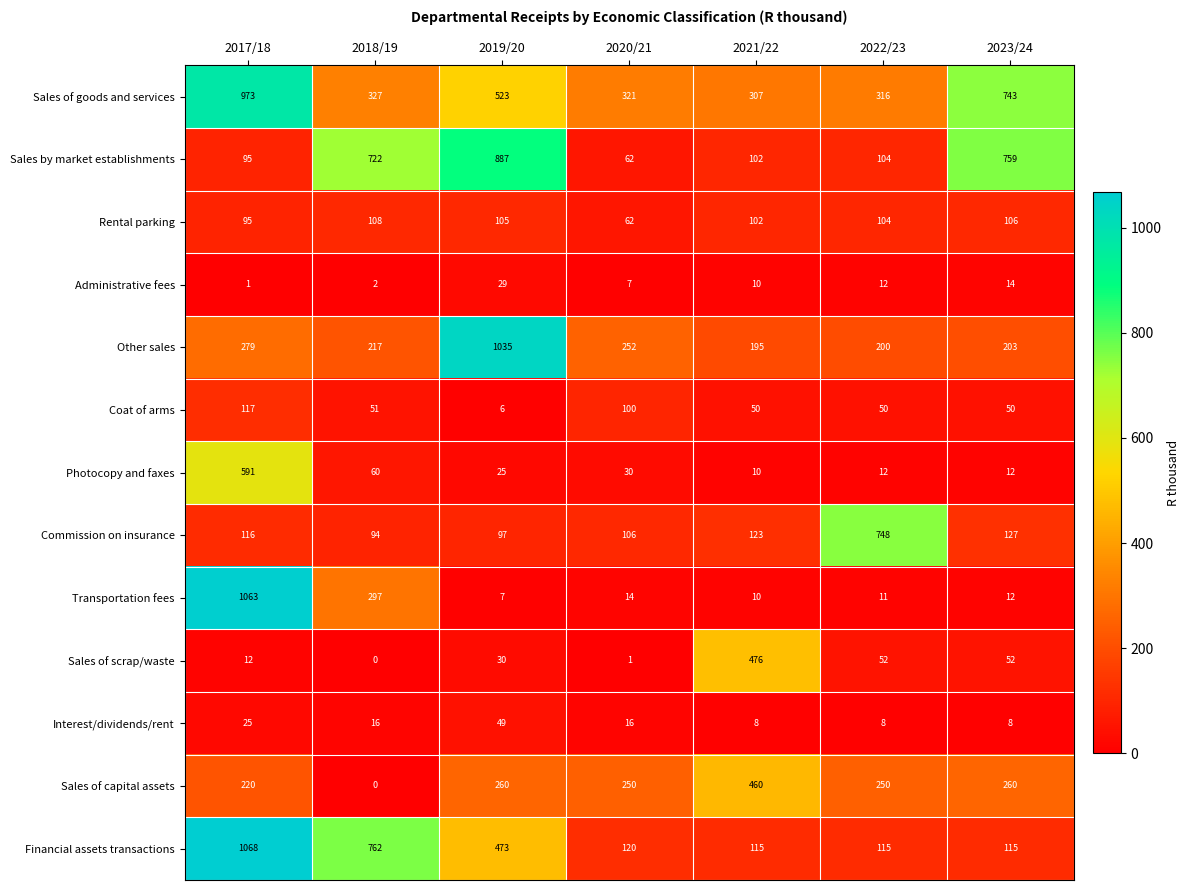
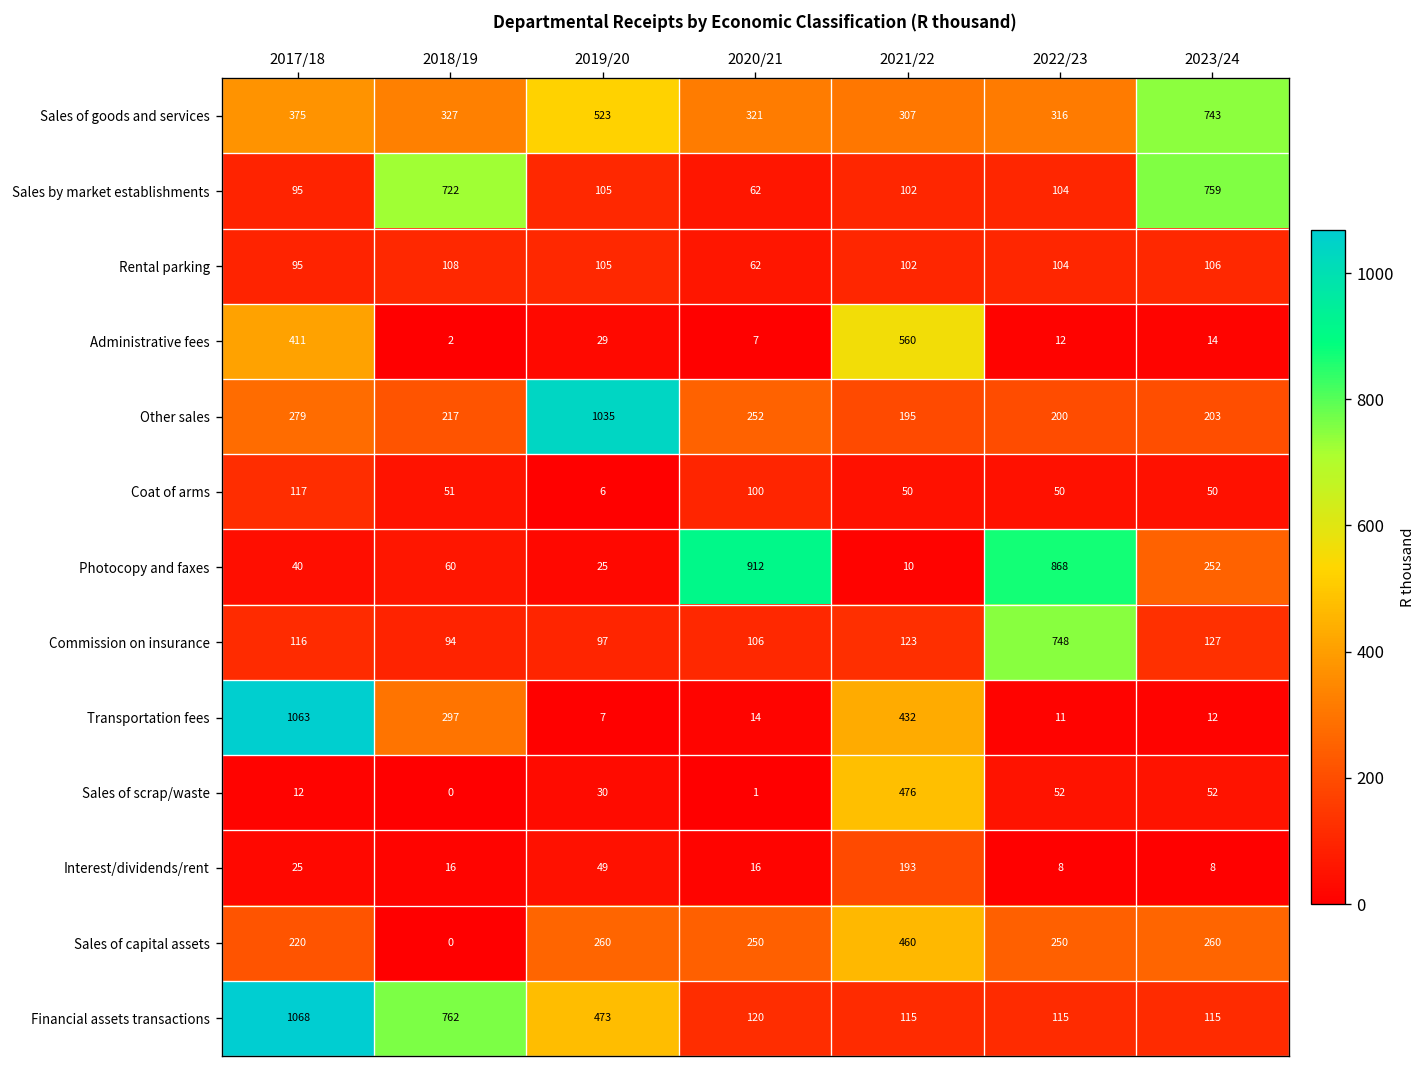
  {
    "Sales of goods and services": {
-     "2017/18": 973,
+     "2017/18": 375,
      "2018/19": 327,
      "2019/20": 523,
      "2020/21": 321,
      "2021/22": 307,
      "2022/23": 316,
      "2023/24": 743
    },
    "Sales by market establishments": {
      "2017/18": 95,
      "2018/19": 722,
-     "2019/20": 887,
+     "2019/20": 105,
      "2020/21": 62,
      "2021/22": 102,
      "2022/23": 104,
      "2023/24": 759
    },
    "Rental parking": {
      "2017/18": 95,
      "2018/19": 108,
      "2019/20": 105,
      "2020/21": 62,
      "2021/22": 102,
      "2022/23": 104,
      "2023/24": 106
    },
    "Administrative fees": {
-     "2017/18": 1,
+     "2017/18": 411,
      "2018/19": 2,
      "2019/20": 29,
      "2020/21": 7,
-     "2021/22": 10,
+     "2021/22": 560,
      "2022/23": 12,
      "2023/24": 14
    },
    "Other sales": {
      "2017/18": 279,
      "2018/19": 217,
      "2019/20": 1035,
      "2020/21": 252,
      "2021/22": 195,
      "2022/23": 200,
      "2023/24": 203
    },
    "Coat of arms": {
      "2017/18": 117,
      "2018/19": 51,
      "2019/20": 6,
      "2020/21": 100,
      "2021/22": 50,
      "2022/23": 50,
      "2023/24": 50
    },
    "Photocopy and faxes": {
-     "2017/18": 591,
+     "2017/18": 40,
      "2018/19": 60,
      "2019/20": 25,
-     "2020/21": 30,
+     "2020/21": 912,
      "2021/22": 10,
-     "2022/23": 12,
-     "2023/24": 12
+     "2022/23": 868,
+     "2023/24": 252
    },
    "Commission on insurance": {
      "2017/18": 116,
      "2018/19": 94,
      "2019/20": 97,
      "2020/21": 106,
      "2021/22": 123,
      "2022/23": 748,
      "2023/24": 127
    },
    "Transportation fees": {
      "2017/18": 1063,
      "2018/19": 297,
      "2019/20": 7,
      "2020/21": 14,
-     "2021/22": 10,
+     "2021/22": 432,
      "2022/23": 11,
      "2023/24": 12
    },
    "Sales of scrap/waste": {
      "2017/18": 12,
      "2018/19": 0,
      "2019/20": 30,
      "2020/21": 1,
      "2021/22": 476,
      "2022/23": 52,
      "2023/24": 52
    },
    "Interest/dividends/rent": {
      "2017/18": 25,
      "2018/19": 16,
      "2019/20": 49,
      "2020/21": 16,
-     "2021/22": 8,
+     "2021/22": 193,
      "2022/23": 8,
      "2023/24": 8
    },
    "Sales of capital assets": {
      "2017/18": 220,
      "2018/19": 0,
      "2019/20": 260,
      "2020/21": 250,
      "2021/22": 460,
      "2022/23": 250,
      "2023/24": 260
    },
    "Financial assets transactions": {
      "2017/18": 1068,
      "2018/19": 762,
      "2019/20": 473,
      "2020/21": 120,
      "2021/22": 115,
      "2022/23": 115,
      "2023/24": 115
    }
  }
